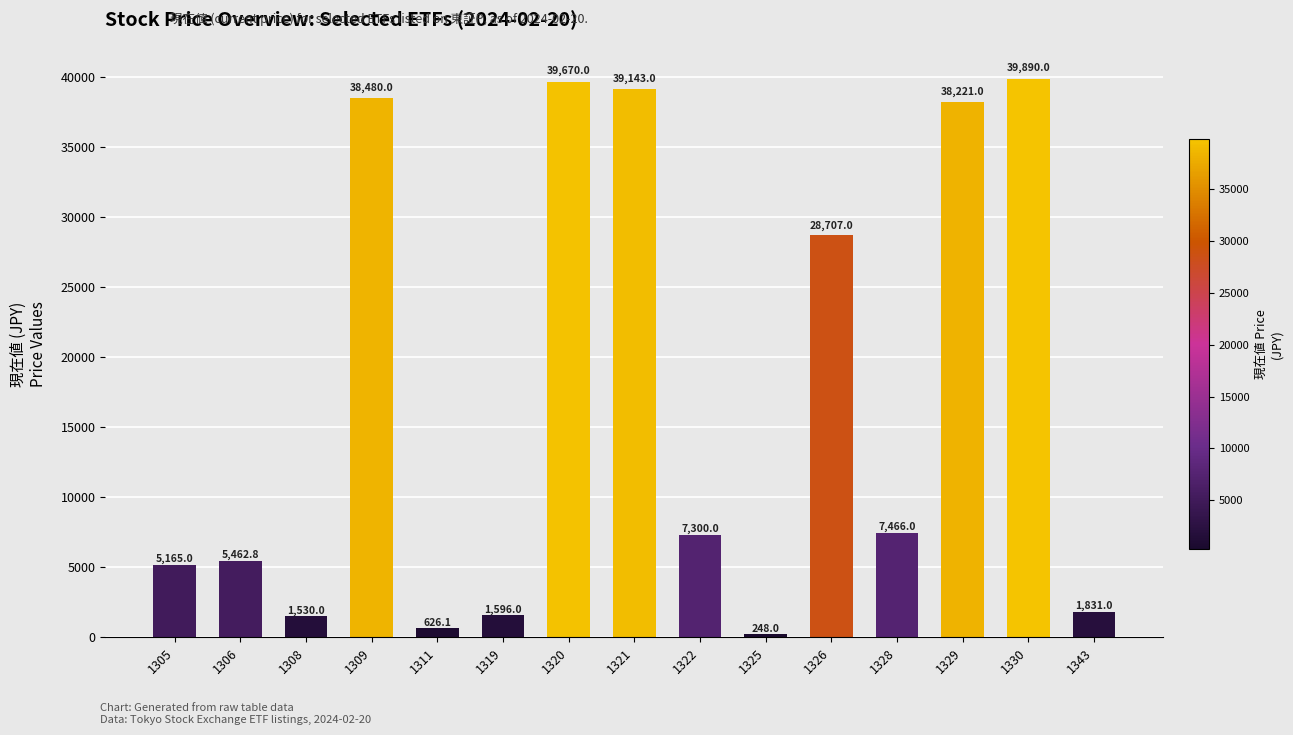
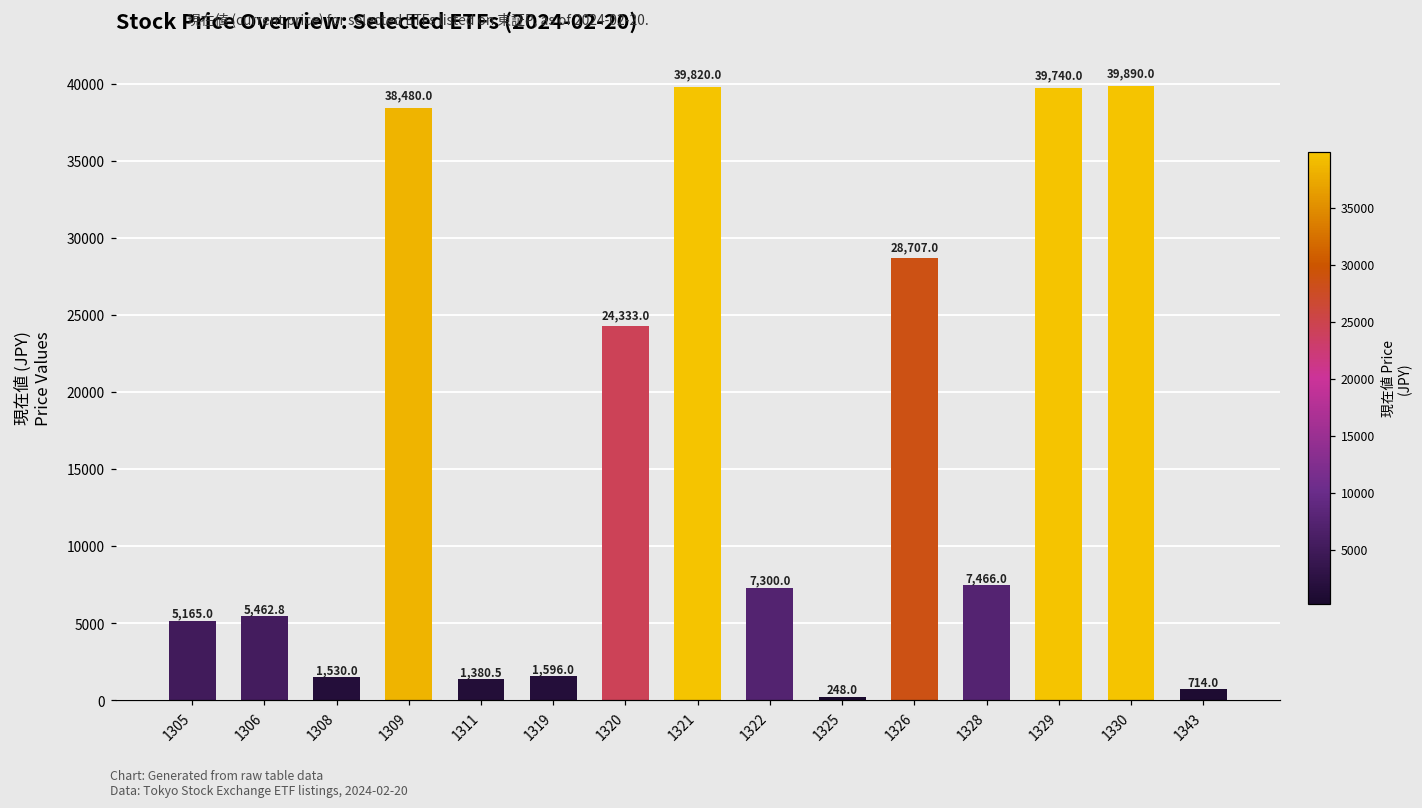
  {
    "1305": "5,165.0",
    "1306": "5,462.8",
    "1308": "1,530.0",
    "1309": "38,480.0",
-   "1311": "626.1",
+   "1311": "1,380.5",
    "1319": "1,596.0",
-   "1320": "39,670.0",
-   "1321": "39,143.0",
+   "1320": "24,333.0",
+   "1321": "39,820.0",
    "1322": "7,300.0",
    "1325": "248.0",
    "1326": "28,707.0",
    "1328": "7,466.0",
-   "1329": "38,221.0",
+   "1329": "39,740.0",
    "1330": "39,890.0",
-   "1343": "1,831.0"
+   "1343": "714.0"
  }
